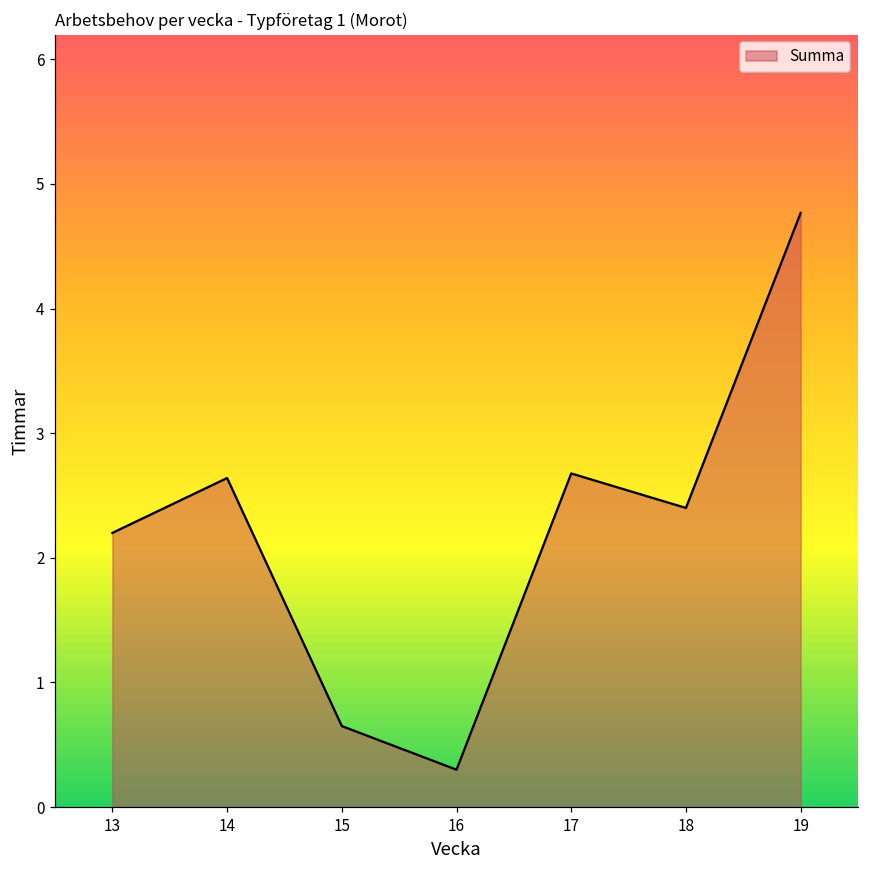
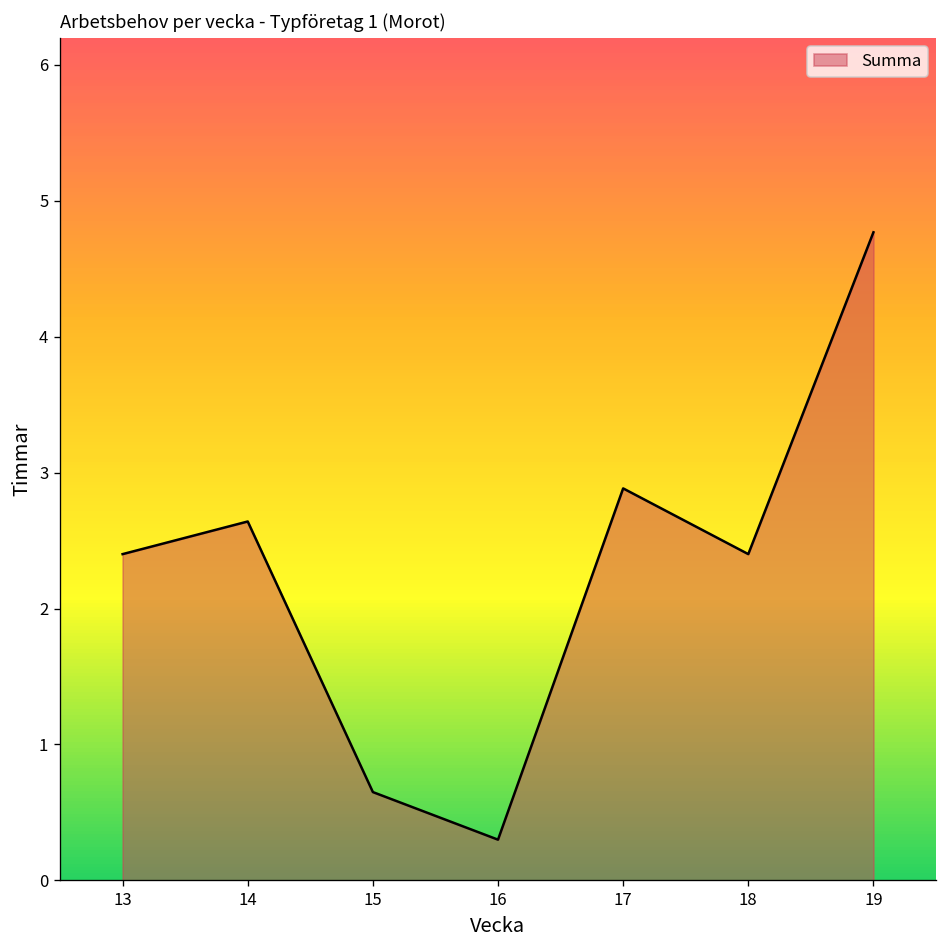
  {
-   "13": 2.2,
+   "13": 2.4,
    "14": 2.64,
    "15": 0.65,
    "16": 0.30,
-   "17": 2.68,
+   "17": 2.88,
    "18": 2.40,
    "19": 4.77
  }
